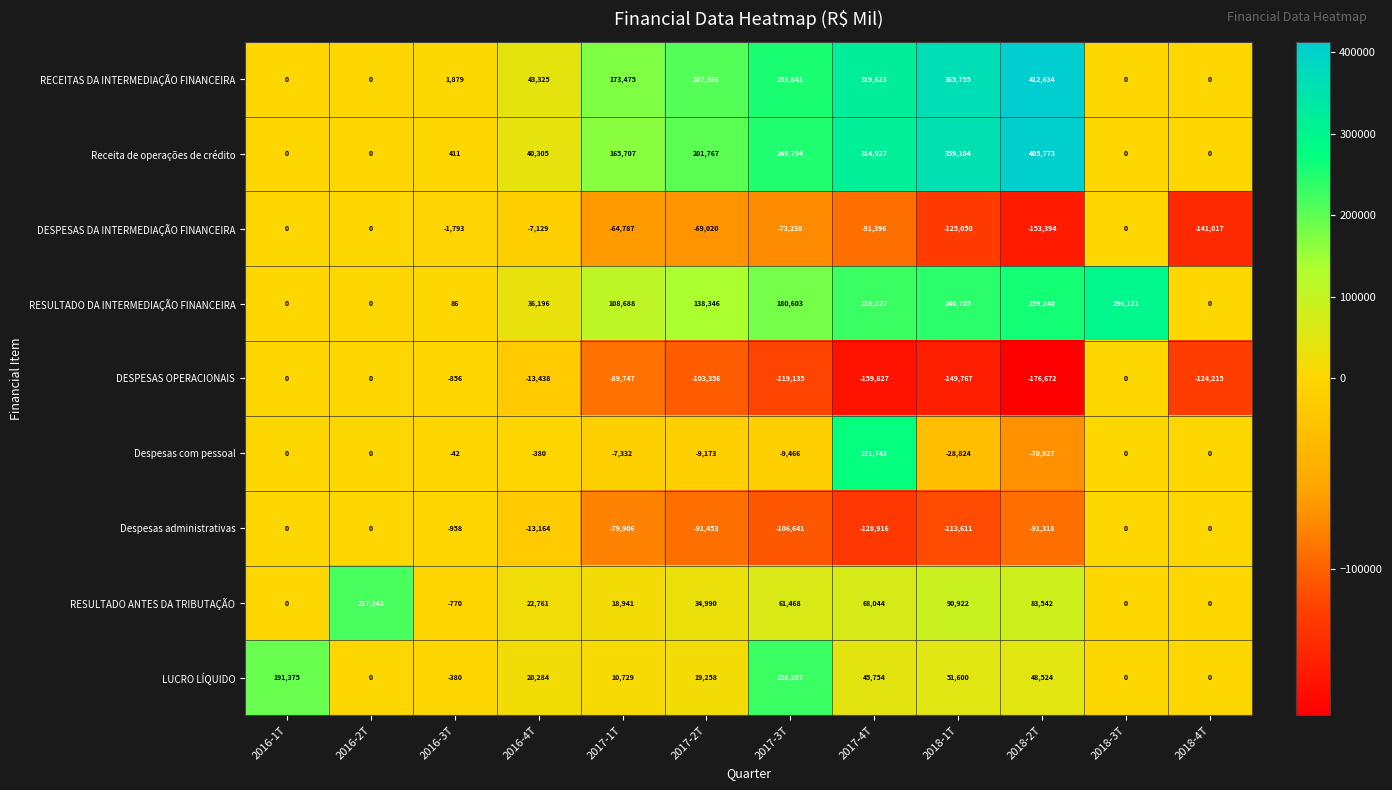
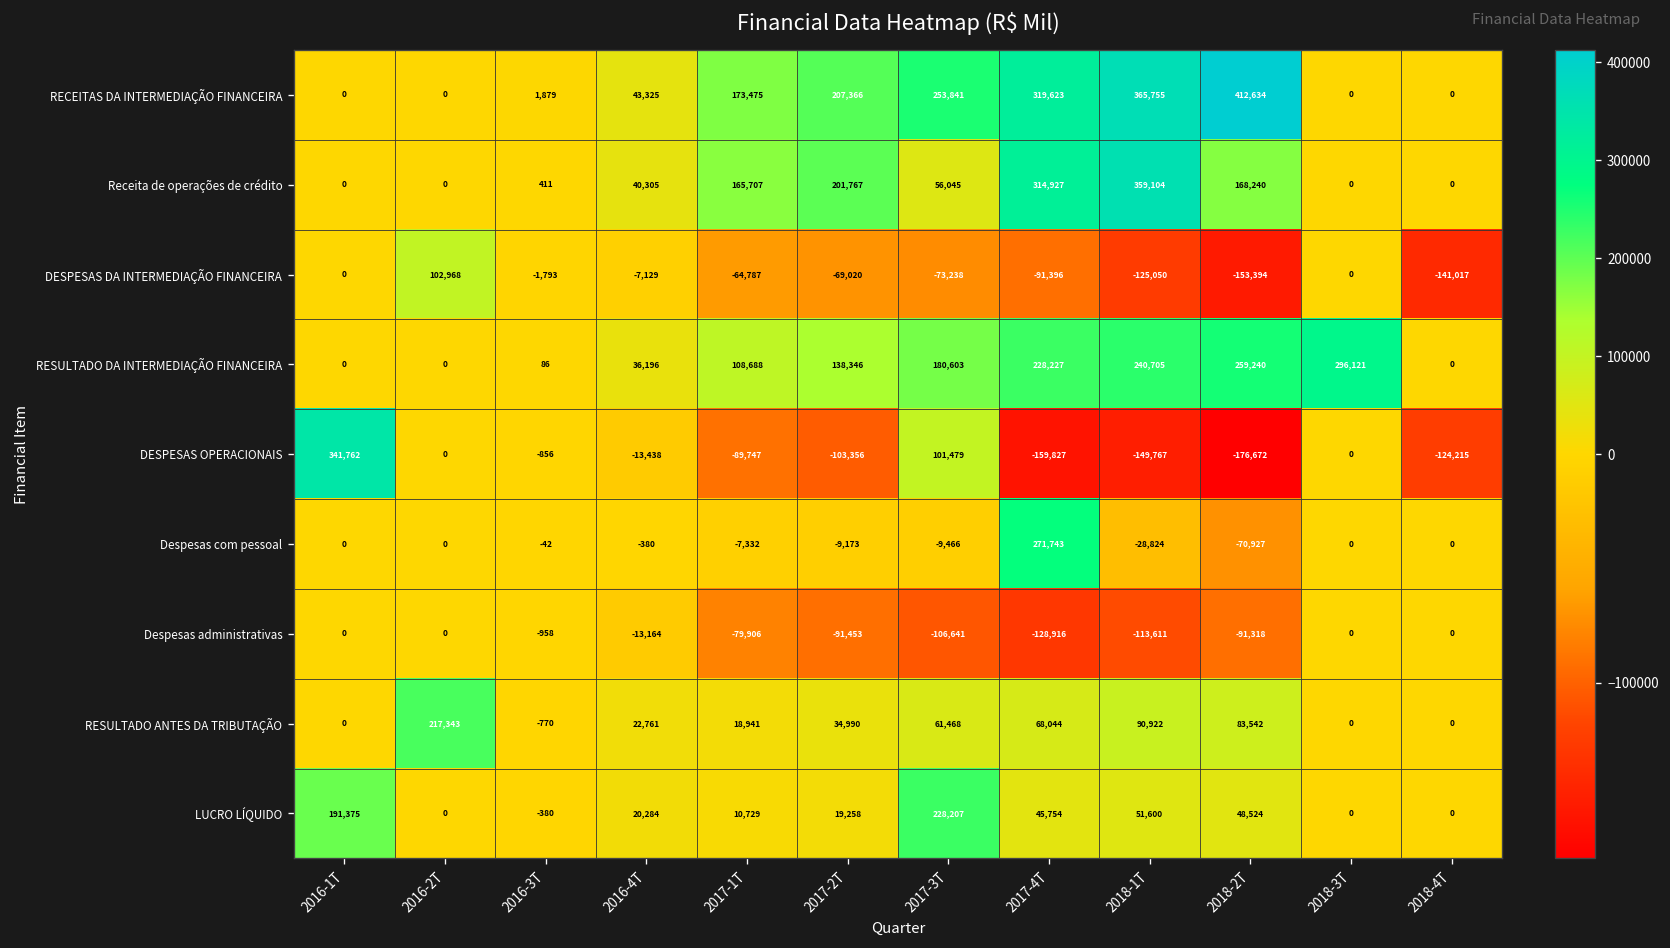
  {
    "RECEITAS DA INTERMEDIAÇÃO FINANCEIRA": {
      "2016-1T": "0",
      "2016-2T": "0",
      "2016-3T": "1,879",
      "2016-4T": "43,325",
      "2017-1T": "173,475",
      "2017-2T": "207,366",
      "2017-3T": "253,841",
      "2017-4T": "319,623",
      "2018-1T": "365,755",
      "2018-2T": "412,634",
      "2018-3T": "0",
      "2018-4T": "0"
    },
    "Receita de operações de crédito": {
      "2016-1T": "0",
      "2016-2T": "0",
      "2016-3T": "411",
      "2016-4T": "40,305",
      "2017-1T": "165,707",
      "2017-2T": "201,767",
-     "2017-3T": "249,794",
+     "2017-3T": "56,045",
      "2017-4T": "314,927",
      "2018-1T": "359,104",
-     "2018-2T": "405,773",
+     "2018-2T": "168,240",
      "2018-3T": "0",
      "2018-4T": "0"
    },
    "DESPESAS DA INTERMEDIAÇÃO FINANCEIRA": {
      "2016-1T": "0",
-     "2016-2T": "0",
+     "2016-2T": "102,968",
      "2016-3T": "-1,793",
      "2016-4T": "-7,129",
      "2017-1T": "-64,787",
      "2017-2T": "-69,020",
      "2017-3T": "-73,238",
      "2017-4T": "-91,396",
      "2018-1T": "-125,050",
      "2018-2T": "-153,394",
      "2018-3T": "0",
      "2018-4T": "-141,017"
    },
    "RESULTADO DA INTERMEDIAÇÃO FINANCEIRA": {
      "2016-1T": "0",
      "2016-2T": "0",
      "2016-3T": "86",
      "2016-4T": "36,196",
      "2017-1T": "108,688",
      "2017-2T": "138,346",
      "2017-3T": "180,603",
      "2017-4T": "228,227",
      "2018-1T": "240,705",
      "2018-2T": "259,240",
      "2018-3T": "296,121",
      "2018-4T": "0"
    },
    "DESPESAS OPERACIONAIS": {
-     "2016-1T": "0",
+     "2016-1T": "341,762",
      "2016-2T": "0",
      "2016-3T": "-856",
      "2016-4T": "-13,438",
      "2017-1T": "-89,747",
      "2017-2T": "-103,356",
-     "2017-3T": "-119,135",
+     "2017-3T": "101,479",
      "2017-4T": "-159,827",
      "2018-1T": "-149,767",
      "2018-2T": "-176,672",
      "2018-3T": "0",
      "2018-4T": "-124,215"
    },
    "Despesas com pessoal": {
      "2016-1T": "0",
      "2016-2T": "0",
      "2016-3T": "-42",
      "2016-4T": "-380",
      "2017-1T": "-7,332",
      "2017-2T": "-9,173",
      "2017-3T": "-9,466",
      "2017-4T": "271,743",
      "2018-1T": "-28,824",
      "2018-2T": "-70,927",
      "2018-3T": "0",
      "2018-4T": "0"
    },
    "Despesas administrativas": {
      "2016-1T": "0",
      "2016-2T": "0",
      "2016-3T": "-958",
      "2016-4T": "-13,164",
      "2017-1T": "-79,906",
      "2017-2T": "-91,453",
      "2017-3T": "-106,641",
      "2017-4T": "-128,916",
      "2018-1T": "-113,611",
      "2018-2T": "-91,318",
      "2018-3T": "0",
      "2018-4T": "0"
    },
    "RESULTADO ANTES DA TRIBUTAÇÃO": {
      "2016-1T": "0",
      "2016-2T": "217,343",
      "2016-3T": "-770",
      "2016-4T": "22,761",
      "2017-1T": "18,941",
      "2017-2T": "34,990",
      "2017-3T": "61,468",
      "2017-4T": "68,044",
      "2018-1T": "90,922",
      "2018-2T": "83,542",
      "2018-3T": "0",
      "2018-4T": "0"
    },
    "LUCRO LÍQUIDO": {
      "2016-1T": "191,375",
      "2016-2T": "0",
      "2016-3T": "-380",
      "2016-4T": "20,284",
      "2017-1T": "10,729",
      "2017-2T": "19,258",
      "2017-3T": "228,207",
      "2017-4T": "45,754",
      "2018-1T": "51,600",
      "2018-2T": "48,524",
      "2018-3T": "0",
      "2018-4T": "0"
    }
  }
